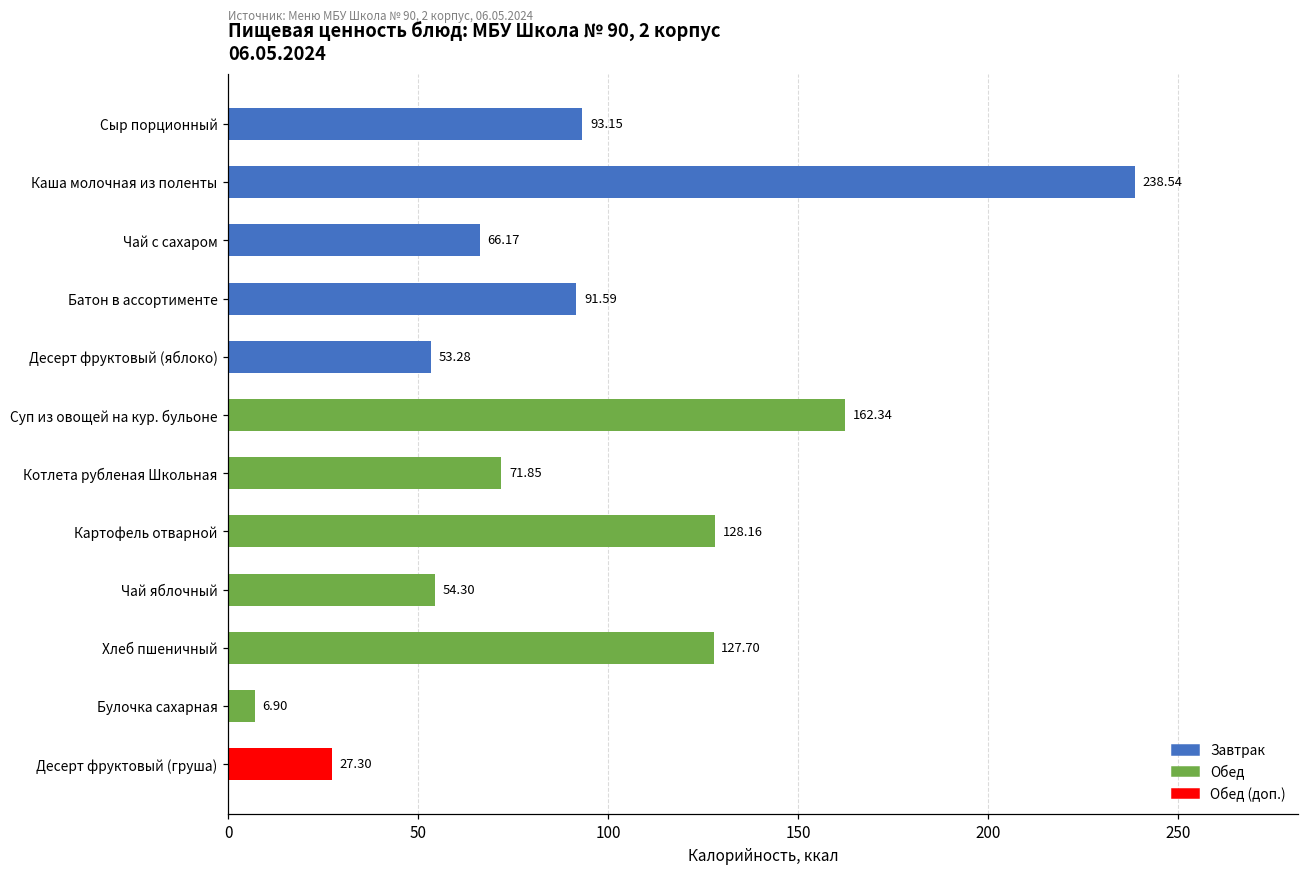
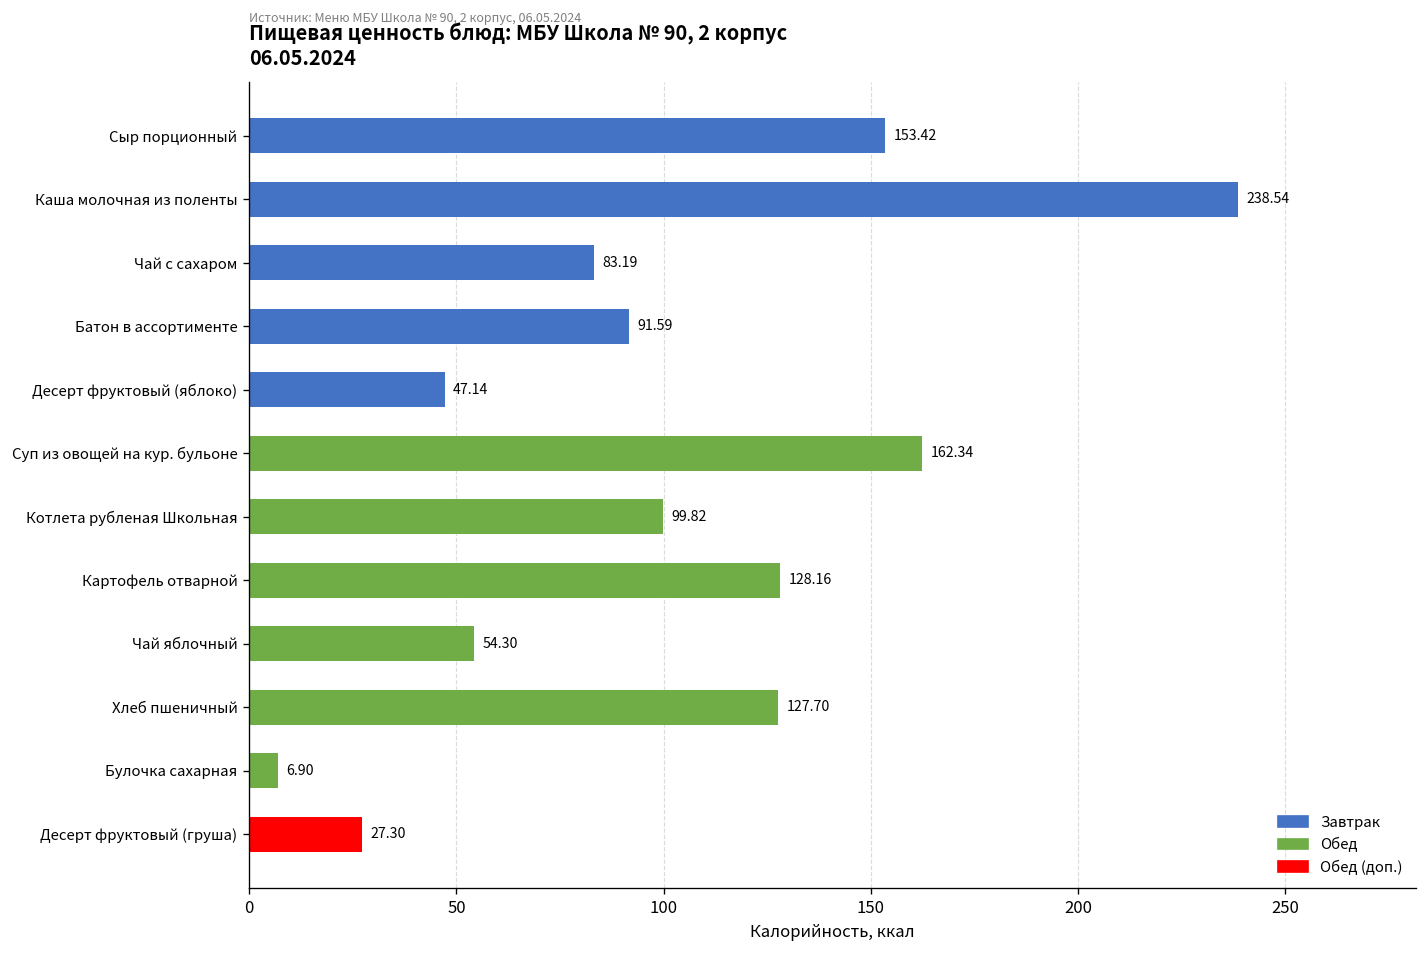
  {
-   "Сыр порционный": 93.15,
+   "Сыр порционный": 153.42,
    "Каша молочная из поленты": 238.54,
-   "Чай с сахаром": 66.17,
+   "Чай с сахаром": 83.19,
    "Батон в ассортименте": 91.59,
-   "Десерт фруктовый (яблоко)": 53.28,
+   "Десерт фруктовый (яблоко)": 47.14,
    "Суп из овощей на кур. бульоне": 162.34,
-   "Котлета рубленая Школьная": 71.85,
+   "Котлета рубленая Школьная": 99.82,
    "Картофель отварной": 128.16,
    "Чай яблочный": 54.30,
    "Хлеб пшеничный": 127.70,
    "Булочка сахарная": 6.90,
    "Десерт фруктовый (груша)": 27.30
  }
